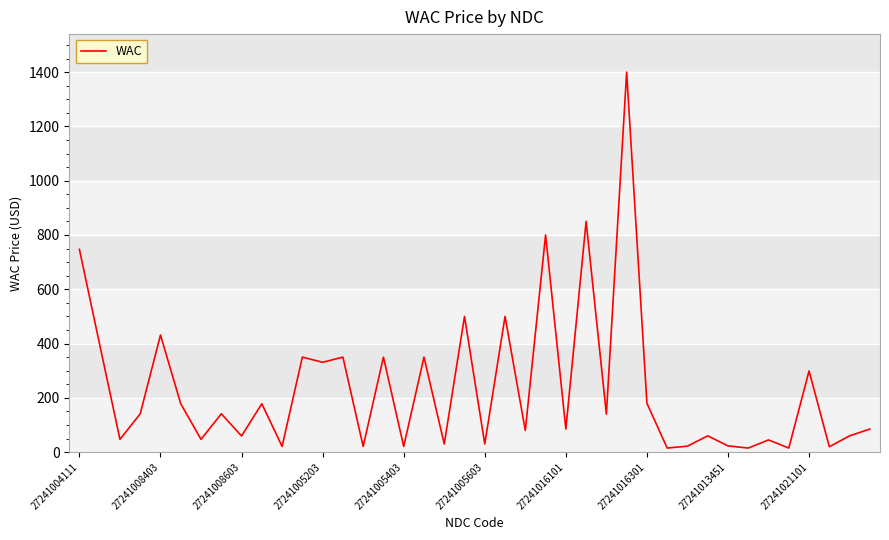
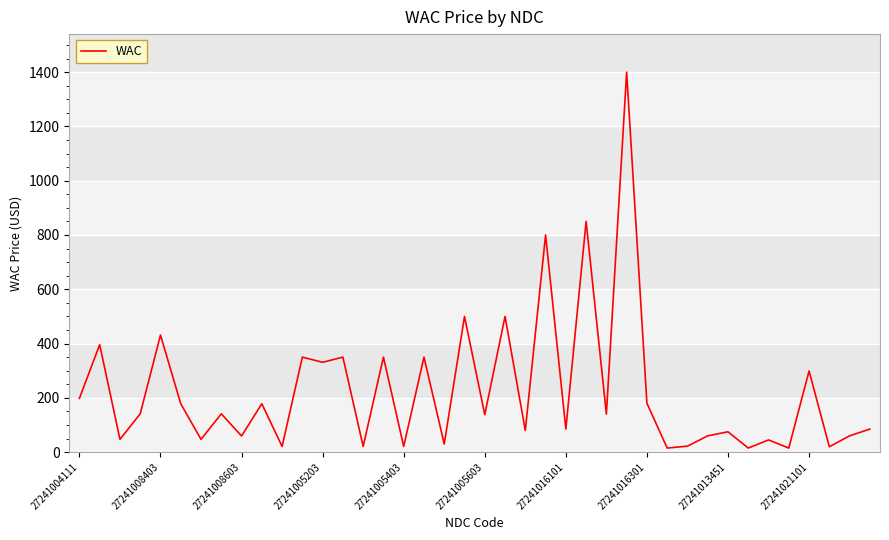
  {
-   "27241004111": 750,
+   "27241004111": 200,
    "27241008403": 430,
    "27241008603": 60,
    "27241005203": 330,
    "27241005403": 20,
-   "27241005603": 30,
+   "27241005603": 140,
    "27241016101": 90,
    "27241016301": 180,
-   "27241013451": 20,
+   "27241013451": 80,
    "27241021101": 300
  }
